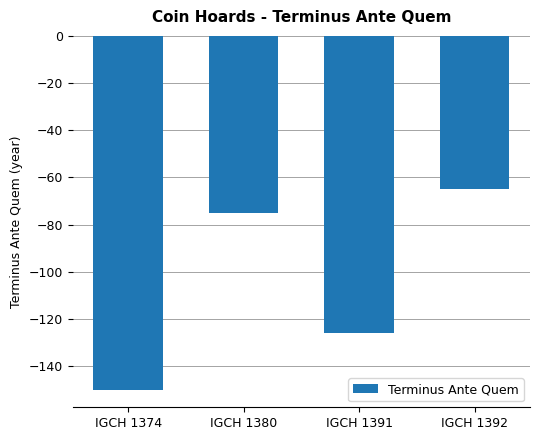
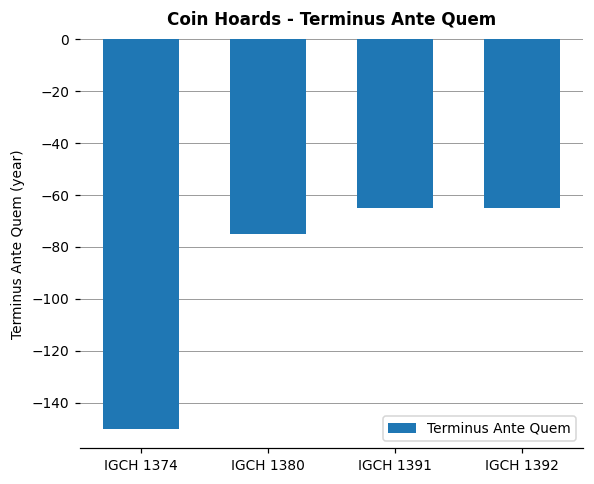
  {
    "IGCH 1374": -150,
    "IGCH 1380": -75,
-   "IGCH 1391": -126,
+   "IGCH 1391": -65,
    "IGCH 1392": -65
  }
